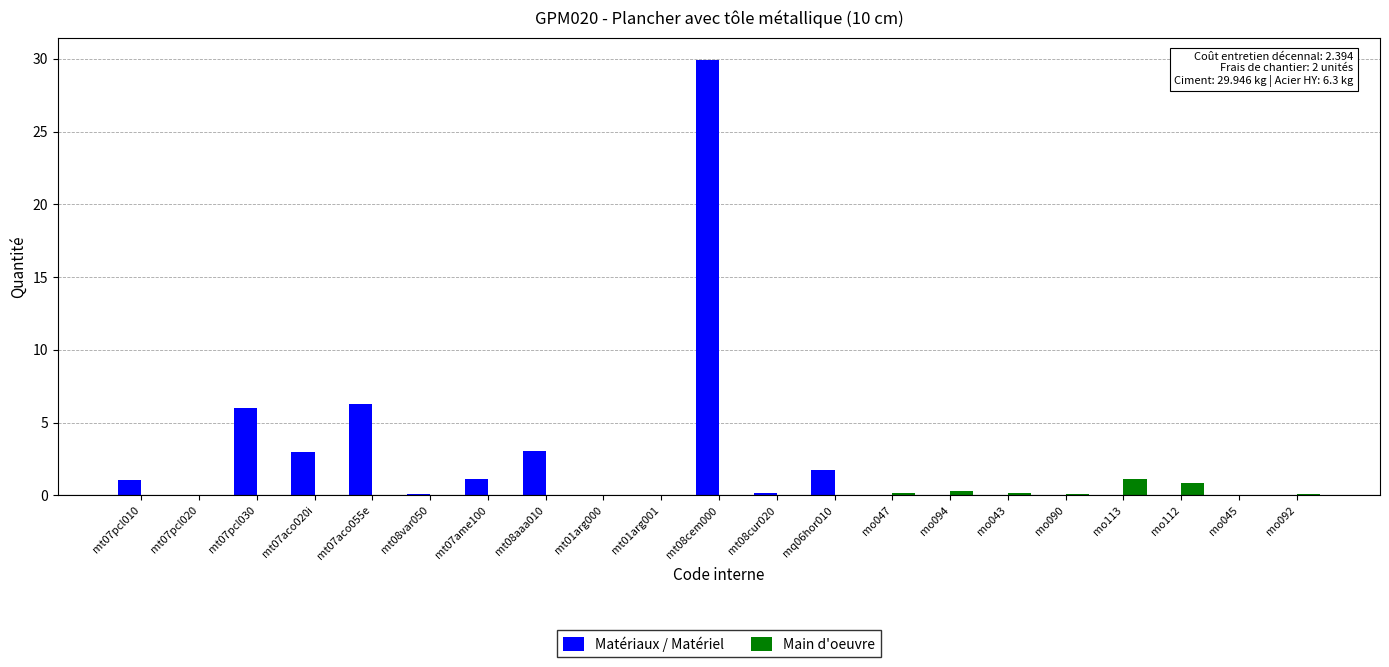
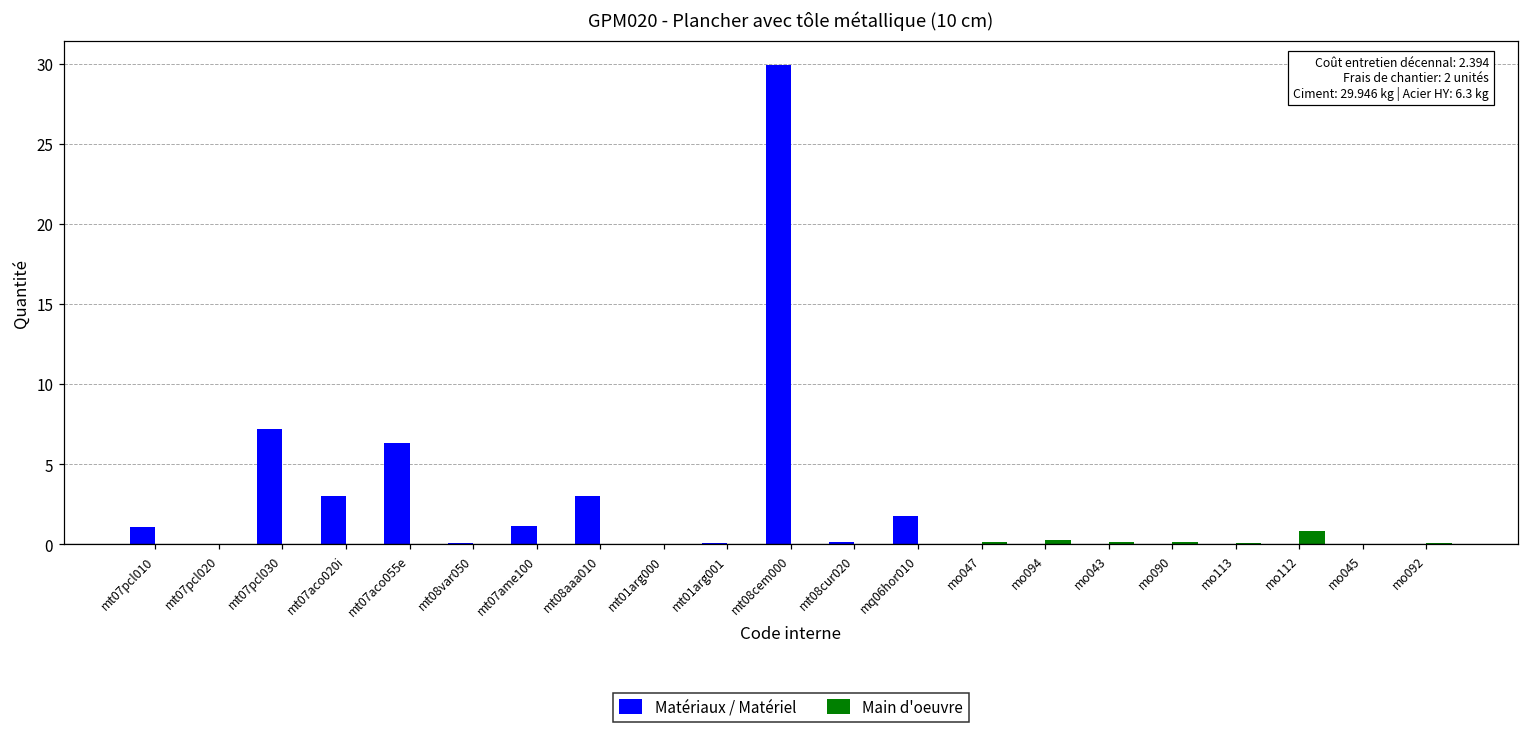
  {
    "Matériaux / Matériel": {
      "mt07pcl010": 1.1,
-     "mt07pcl030": 6.0,
+     "mt07pcl030": 7.2,
      "mt07aco020i": 3.0,
      "mt07aco055e": 6.3,
      "mt07ame100": 1.2,
      "mt08aaa010": 3.0,
      "mt08cem000": 29.9,
      "mq06hor010": 1.7,
      "mo047": 0.0,
      "mo094": 0.0,
      "mo043": 0.0,
      "mo090": 0.0,
      "mo113": 0.0,
      "mo112": 0.0,
      "mo045": 0.0,
      "mo092": 0.0
    },
    "Main d'oeuvre": {
      "mt07pcl010": 0.0,
      "mt07pcl020": 0.0,
      "mt07pcl030": 0.0,
      "mt07aco020i": 0.0,
      "mt07aco055e": 0.0,
      "mt08var050": 0.0,
      "mt07ame100": 0.0,
      "mt08aaa010": 0.0,
      "mt01arg000": 0.0,
      "mt01arg001": 0.0,
      "mt08cem000": 0.0,
      "mt08cur020": 0.0,
      "mq06hor010": 0.0,
      "mo094": 0.3,
-     "mo113": 1.1,
+     "mo113": 0.1,
      "mo112": 0.8
    }
  }
